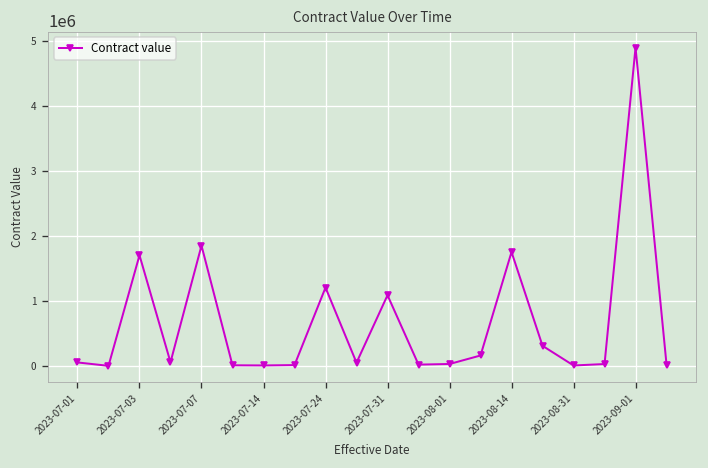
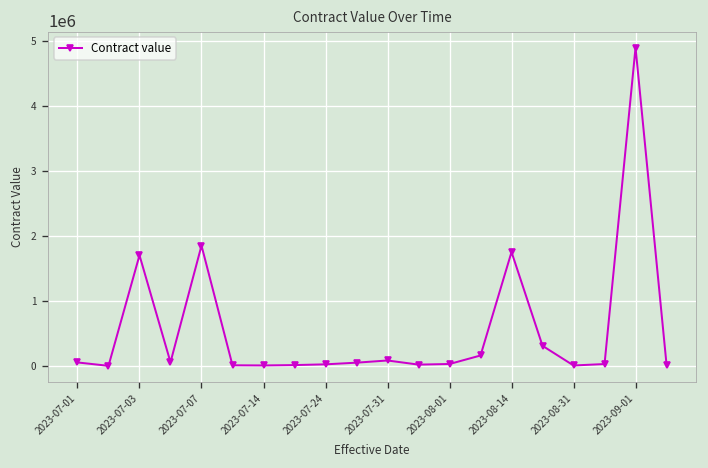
  {
    "2023-07-03": 1700000,
    "2023-07-07": 1900000,
    "2023-07-14": 0,
-   "2023-07-24": 1200000,
-   "2023-07-31": 1100000,
+   "2023-07-24": 0,
+   "2023-07-31": 100000,
    "2023-08-14": 1800000,
    "2023-08-31": 0
  }
